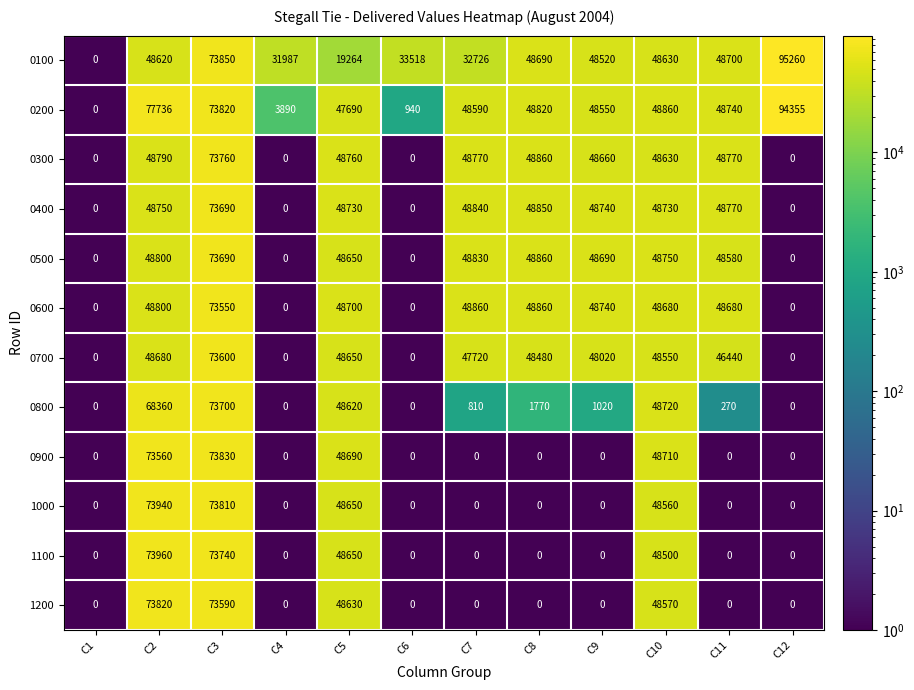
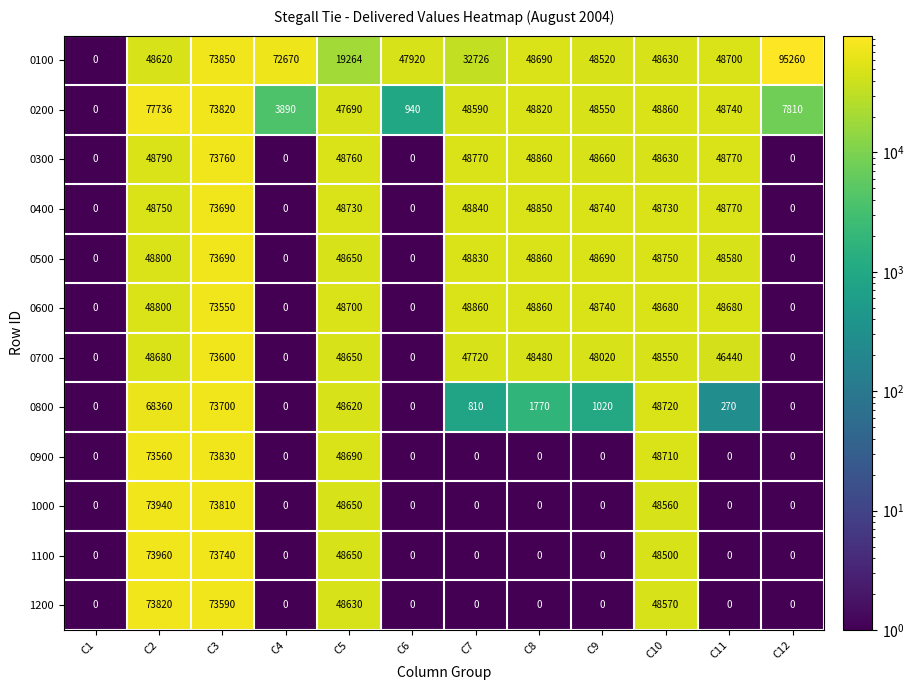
  {
    "0100": {
      "C1": 0,
      "C2": 48620,
      "C3": 73850,
-     "C4": 31987,
+     "C4": 72670,
      "C5": 19264,
-     "C6": 33518,
+     "C6": 47920,
      "C7": 32726,
      "C8": 48690,
      "C9": 48520,
      "C10": 48630,
      "C11": 48700,
      "C12": 95260
    },
    "0200": {
      "C1": 0,
      "C2": 77736,
      "C3": 73820,
      "C4": 3890,
      "C5": 47690,
      "C6": 940,
      "C7": 48590,
      "C8": 48820,
      "C9": 48550,
      "C10": 48860,
      "C11": 48740,
-     "C12": 94355
+     "C12": 7810
    },
    "0300": {
      "C1": 0,
      "C2": 48790,
      "C3": 73760,
      "C4": 0,
      "C5": 48760,
      "C6": 0,
      "C7": 48770,
      "C8": 48860,
      "C9": 48660,
      "C10": 48630,
      "C11": 48770,
      "C12": 0
    },
    "0400": {
      "C1": 0,
      "C2": 48750,
      "C3": 73690,
      "C4": 0,
      "C5": 48730,
      "C6": 0,
      "C7": 48840,
      "C8": 48850,
      "C9": 48740,
      "C10": 48730,
      "C11": 48770,
      "C12": 0
    },
    "0500": {
      "C1": 0,
      "C2": 48800,
      "C3": 73690,
      "C4": 0,
      "C5": 48650,
      "C6": 0,
      "C7": 48830,
      "C8": 48860,
      "C9": 48690,
      "C10": 48750,
      "C11": 48580,
      "C12": 0
    },
    "0600": {
      "C1": 0,
      "C2": 48800,
      "C3": 73550,
      "C4": 0,
      "C5": 48700,
      "C6": 0,
      "C7": 48860,
      "C8": 48860,
      "C9": 48740,
      "C10": 48680,
      "C11": 48680,
      "C12": 0
    },
    "0700": {
      "C1": 0,
      "C2": 48680,
      "C3": 73600,
      "C4": 0,
      "C5": 48650,
      "C6": 0,
      "C7": 47720,
      "C8": 48480,
      "C9": 48020,
      "C10": 48550,
      "C11": 46440,
      "C12": 0
    },
    "0800": {
      "C1": 0,
      "C2": 68360,
      "C3": 73700,
      "C4": 0,
      "C5": 48620,
      "C6": 0,
      "C7": 810,
      "C8": 1770,
      "C9": 1020,
      "C10": 48720,
      "C11": 270,
      "C12": 0
    },
    "0900": {
      "C1": 0,
      "C2": 73560,
      "C3": 73830,
      "C4": 0,
      "C5": 48690,
      "C6": 0,
      "C7": 0,
      "C8": 0,
      "C9": 0,
      "C10": 48710,
      "C11": 0,
      "C12": 0
    },
    "1000": {
      "C1": 0,
      "C2": 73940,
      "C3": 73810,
      "C4": 0,
      "C5": 48650,
      "C6": 0,
      "C7": 0,
      "C8": 0,
      "C9": 0,
      "C10": 48560,
      "C11": 0,
      "C12": 0
    },
    "1100": {
      "C1": 0,
      "C2": 73960,
      "C3": 73740,
      "C4": 0,
      "C5": 48650,
      "C6": 0,
      "C7": 0,
      "C8": 0,
      "C9": 0,
      "C10": 48500,
      "C11": 0,
      "C12": 0
    },
    "1200": {
      "C1": 0,
      "C2": 73820,
      "C3": 73590,
      "C4": 0,
      "C5": 48630,
      "C6": 0,
      "C7": 0,
      "C8": 0,
      "C9": 0,
      "C10": 48570,
      "C11": 0,
      "C12": 0
    }
  }
